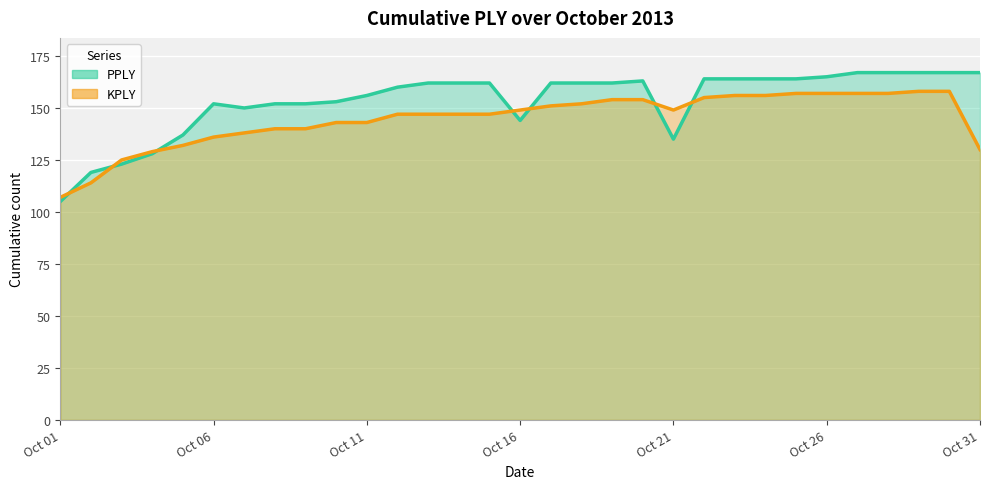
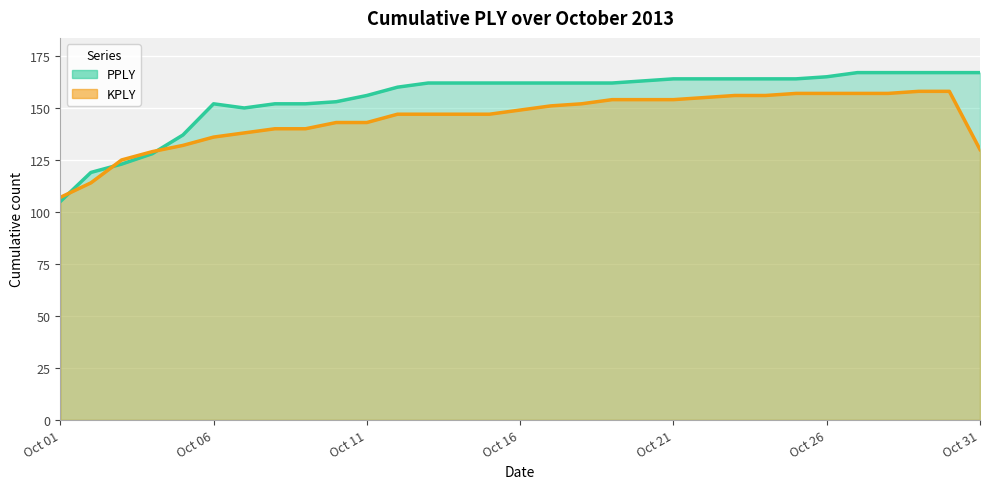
  {
    "PPLY": {
      "Oct 01": 105,
      "Oct 06": 152,
      "Oct 11": 156,
-     "Oct 16": 144,
-     "Oct 21": 135,
+     "Oct 16": 162,
+     "Oct 21": 164,
      "Oct 26": 165,
      "Oct 31": 167
    },
    "KPLY": {
      "Oct 01": 107,
      "Oct 06": 136,
      "Oct 11": 143,
      "Oct 16": 149,
-     "Oct 21": 149,
+     "Oct 21": 154,
      "Oct 26": 157,
      "Oct 31": 130
    }
  }
